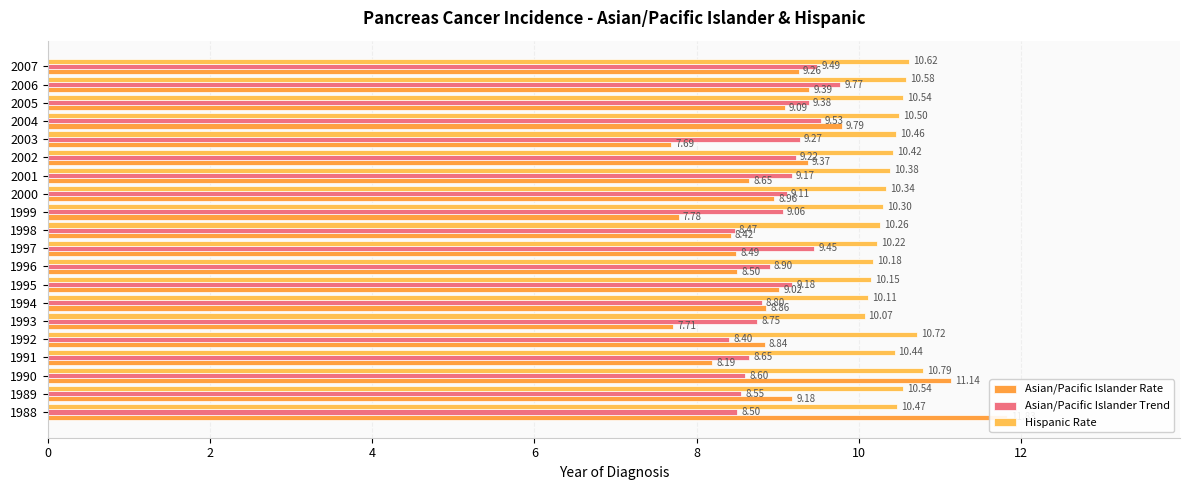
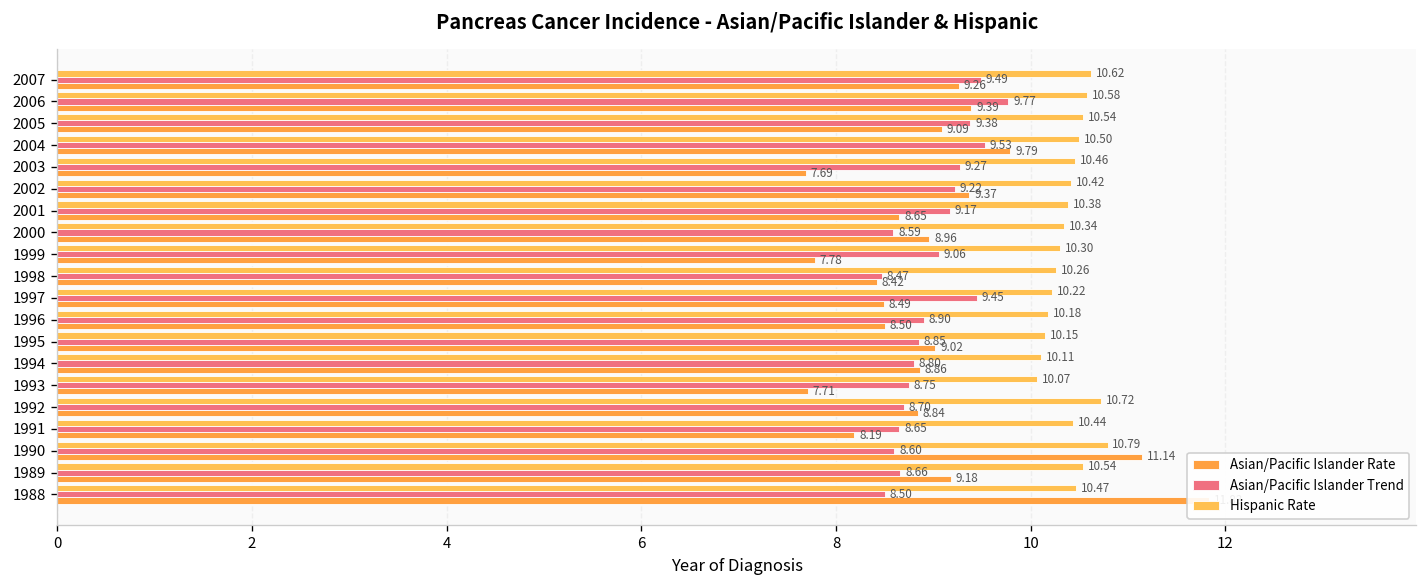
  {
    "Asian/Pacific Islander Trend": {
      "2007": 9.49,
      "2006": 9.77,
      "2005": 9.38,
      "2004": 9.53,
      "2003": 9.27,
      "2001": 9.17,
-     "2000": 9.11,
+     "2000": 8.59,
      "1999": 9.06,
      "1997": 9.45,
      "1996": 8.90,
-     "1995": 9.18,
+     "1995": 8.85,
      "1993": 8.75,
-     "1992": 8.40,
+     "1992": 8.70,
      "1991": 8.65,
      "1990": 8.60,
-     "1989": 8.55,
+     "1989": 8.66,
      "1988": 8.50
    }
  }
